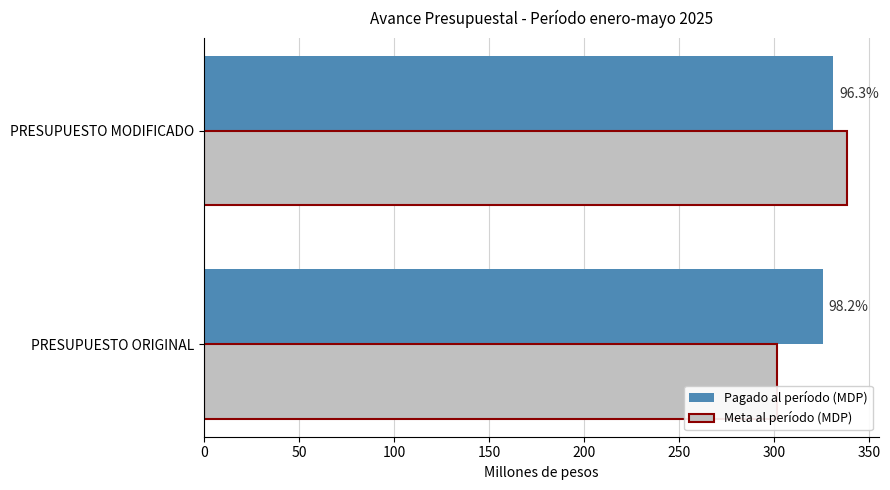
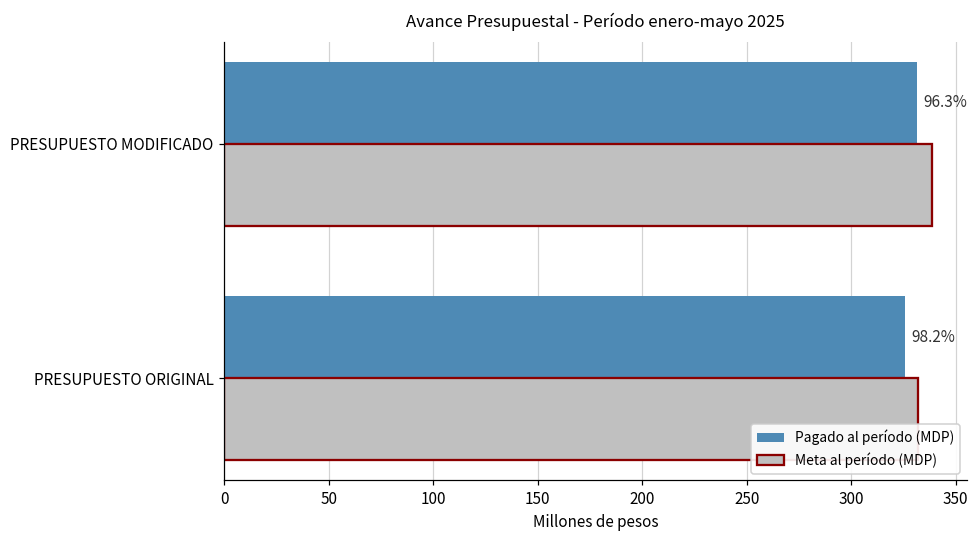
  {
    "Meta al período (MDP)": {
      "PRESUPUESTO MODIFICADO": 338,
-     "PRESUPUESTO ORIGINAL": 301
+     "PRESUPUESTO ORIGINAL": 332
    }
  }
